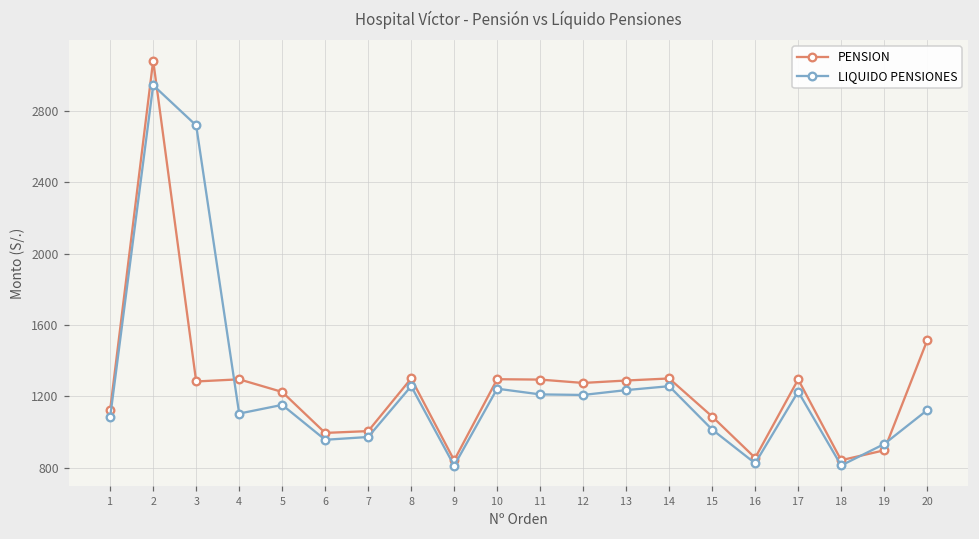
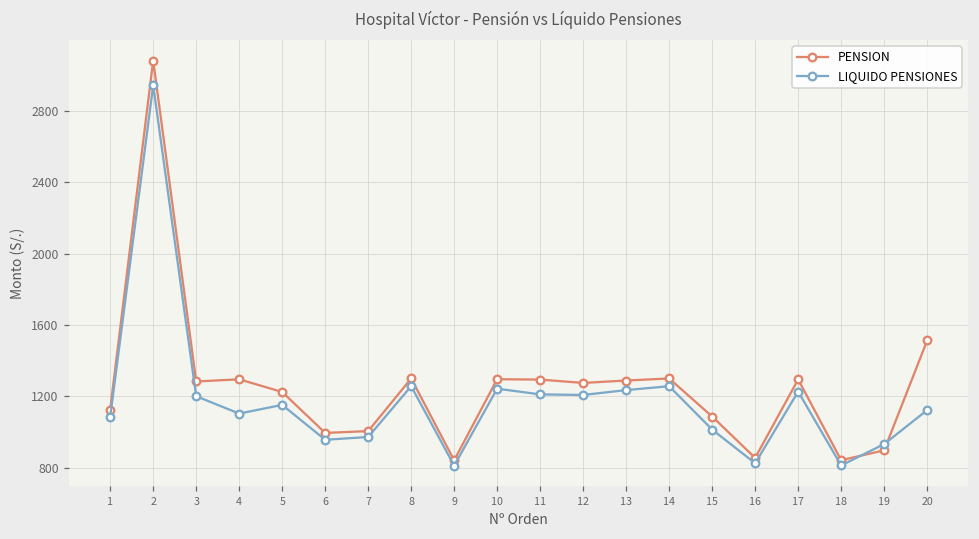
  {
    "PENSION": {
      "1": 1130,
      "2": 3080,
      "3": 1280,
      "4": 1300,
      "5": 1220,
      "6": 990,
      "7": 1010,
      "8": 1300,
      "9": 840,
      "10": 1300,
      "11": 1290,
      "12": 1270,
      "13": 1290,
      "14": 1300,
      "15": 1090,
      "16": 850,
      "17": 1290,
      "18": 840,
      "19": 900,
      "20": 1510
    },
    "LIQUIDO PENSIONES": {
      "1": 1080,
      "2": 2940,
-     "3": 2720,
+     "3": 1200,
      "4": 1100,
      "5": 1150,
      "6": 960,
      "7": 970,
      "8": 1260,
      "9": 810,
      "10": 1240,
      "11": 1210,
      "12": 1210,
      "13": 1230,
      "14": 1260,
      "15": 1010,
      "16": 820,
      "17": 1230,
      "18": 810,
      "19": 930,
      "20": 1120
    }
  }
